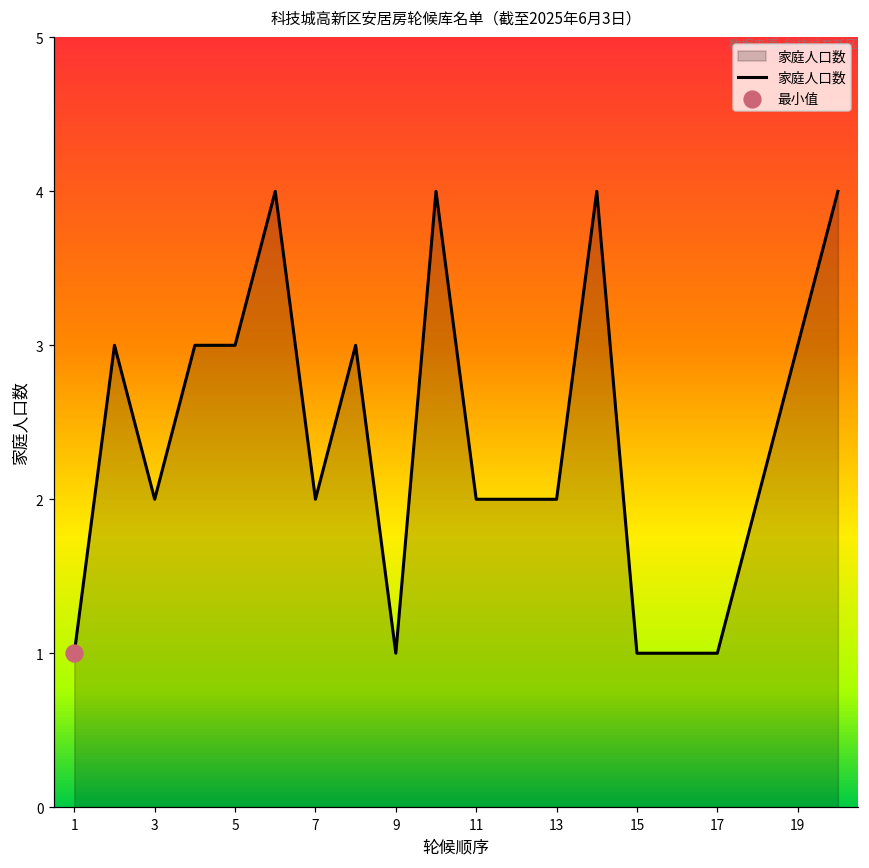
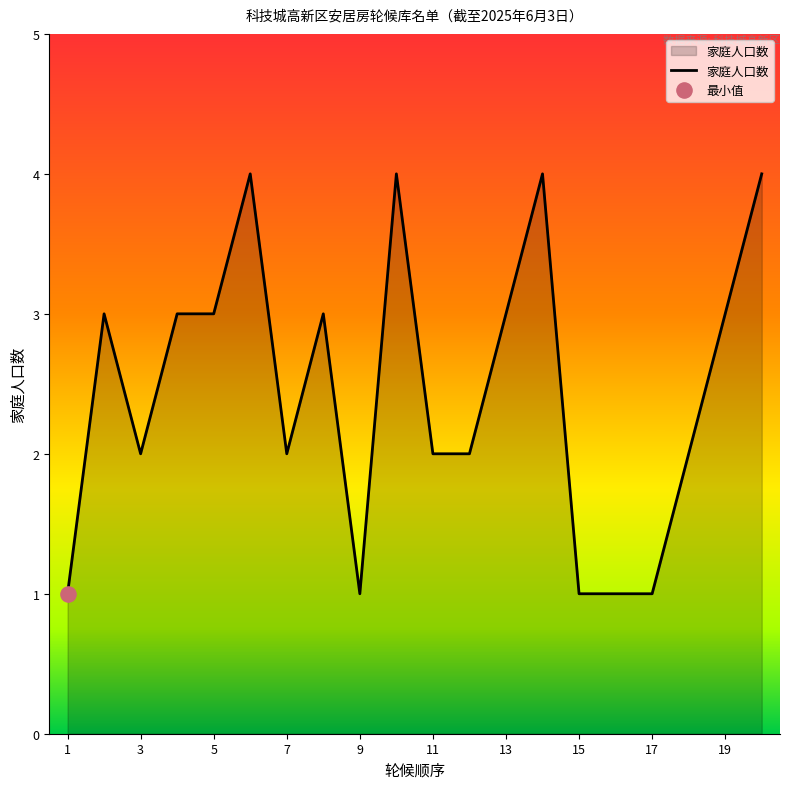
  {
    "家庭人口数": {
      "3": 2,
      "5": 3,
      "7": 2,
      "9": 1,
      "11": 2,
-     "13": 2,
+     "13": 3,
      "15": 1,
      "17": 1,
      "19": 3
    }
  }
